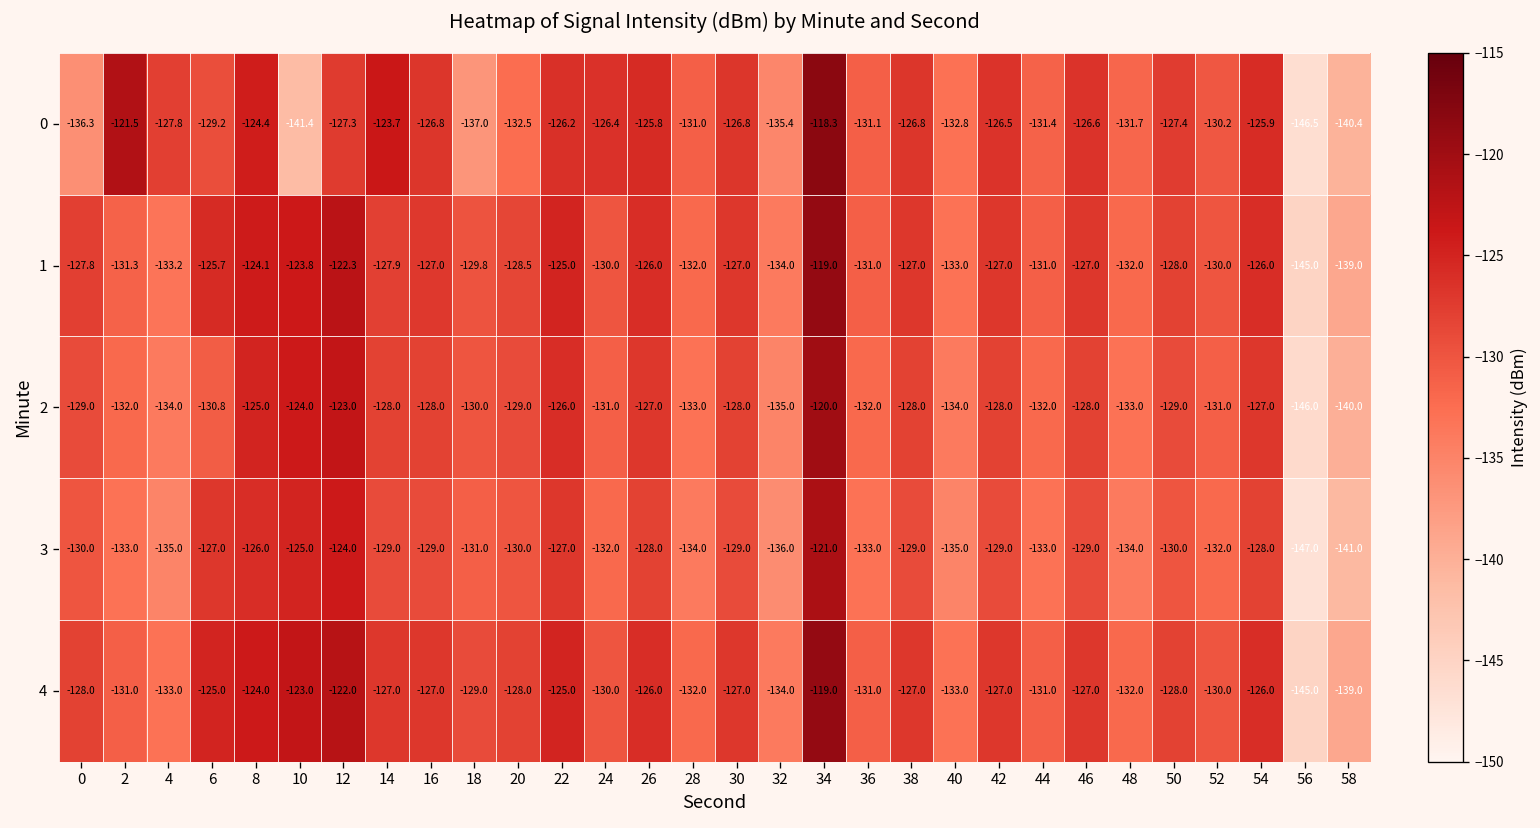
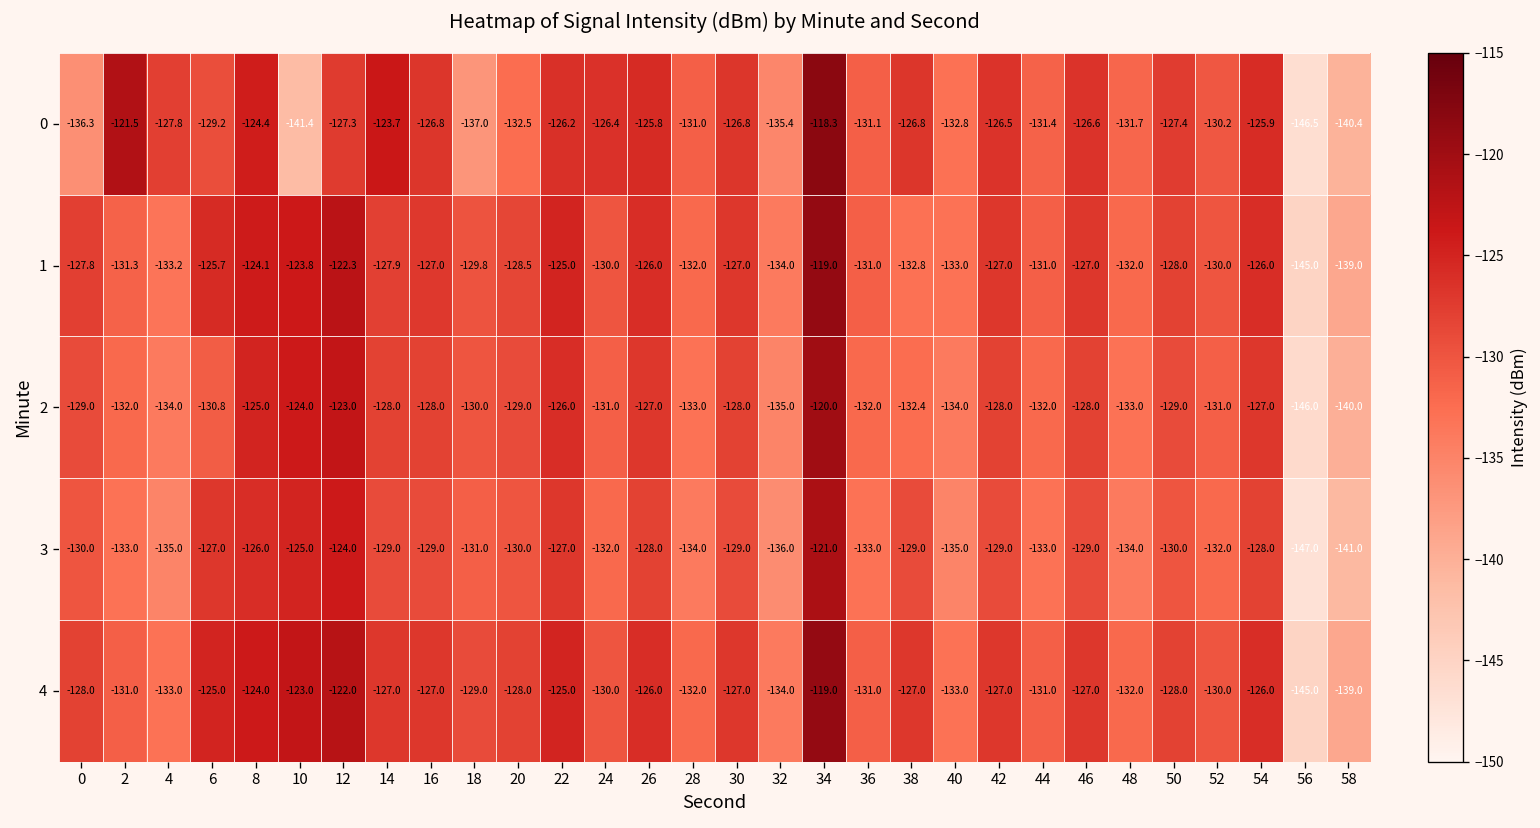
  {
    "0": {
      "0": -136.3,
      "2": -121.5,
      "4": -127.8,
      "6": -129.2,
      "8": -124.4,
      "10": -141.4,
      "12": -127.3,
      "14": -123.7,
      "16": -126.8,
      "18": -137.0,
      "20": -132.5,
      "22": -126.2,
      "24": -126.4,
      "26": -125.8,
      "28": -131.0,
      "30": -126.8,
      "32": -135.4,
      "34": -118.3,
      "36": -131.1,
      "38": -126.8,
      "40": -132.8,
      "42": -126.5,
      "44": -131.4,
      "46": -126.6,
      "48": -131.7,
      "50": -127.4,
      "52": -130.2,
      "54": -125.9,
      "58": -140.4
    },
    "1": {
      "0": -127.8,
      "2": -131.3,
      "4": -133.2,
      "6": -125.7,
      "8": -124.1,
      "10": -123.8,
      "12": -122.3,
      "14": -127.9,
      "16": -127.0,
      "18": -129.8,
      "20": -128.5,
      "22": -125.0,
      "24": -130.0,
      "26": -126.0,
      "28": -132.0,
      "30": -127.0,
      "32": -134.0,
      "34": -119.0,
      "36": -131.0,
-     "38": -127.0,
+     "38": -132.8,
      "40": -133.0,
      "42": -127.0,
      "44": -131.0,
      "46": -127.0,
      "48": -132.0,
      "50": -128.0,
      "52": -130.0,
      "54": -126.0,
      "56": -145.0,
      "58": -139.0
    },
    "2": {
      "0": -129.0,
      "2": -132.0,
      "4": -134.0,
      "6": -130.8,
      "8": -125.0,
      "10": -124.0,
      "12": -123.0,
      "14": -128.0,
      "16": -128.0,
      "18": -130.0,
      "20": -129.0,
      "22": -126.0,
      "24": -131.0,
      "26": -127.0,
      "28": -133.0,
      "30": -128.0,
      "32": -135.0,
      "34": -120.0,
      "36": -132.0,
-     "38": -128.0,
+     "38": -132.4,
      "40": -134.0,
      "42": -128.0,
      "44": -132.0,
      "46": -128.0,
      "48": -133.0,
      "50": -129.0,
      "52": -131.0,
      "54": -127.0,
      "56": -146.0,
      "58": -140.0
    },
    "3": {
      "0": -130.0,
      "2": -133.0,
      "4": -135.0,
      "6": -127.0,
      "8": -126.0,
      "10": -125.0,
      "12": -124.0,
      "14": -129.0,
      "16": -129.0,
      "18": -131.0,
      "20": -130.0,
      "22": -127.0,
      "24": -132.0,
      "26": -128.0,
      "28": -134.0,
      "30": -129.0,
      "32": -136.0,
      "34": -121.0,
      "36": -133.0,
      "38": -129.0,
      "40": -135.0,
      "42": -129.0,
      "44": -133.0,
      "46": -129.0,
      "48": -134.0,
      "50": -130.0,
      "52": -132.0,
      "54": -128.0,
      "58": -141.0
    },
    "4": {
      "0": -128.0,
      "2": -131.0,
      "4": -133.0,
      "6": -125.0,
      "8": -124.0,
      "10": -123.0,
      "12": -122.0,
      "14": -127.0,
      "16": -127.0,
      "18": -129.0,
      "20": -128.0,
      "22": -125.0,
      "24": -130.0,
      "26": -126.0,
      "28": -132.0,
      "30": -127.0,
      "32": -134.0,
      "34": -119.0,
      "36": -131.0,
      "38": -127.0,
      "40": -133.0,
      "42": -127.0,
      "44": -131.0,
      "46": -127.0,
      "48": -132.0,
      "50": -128.0,
      "52": -130.0,
      "54": -126.0,
      "56": -145.0,
      "58": -139.0
    }
  }
